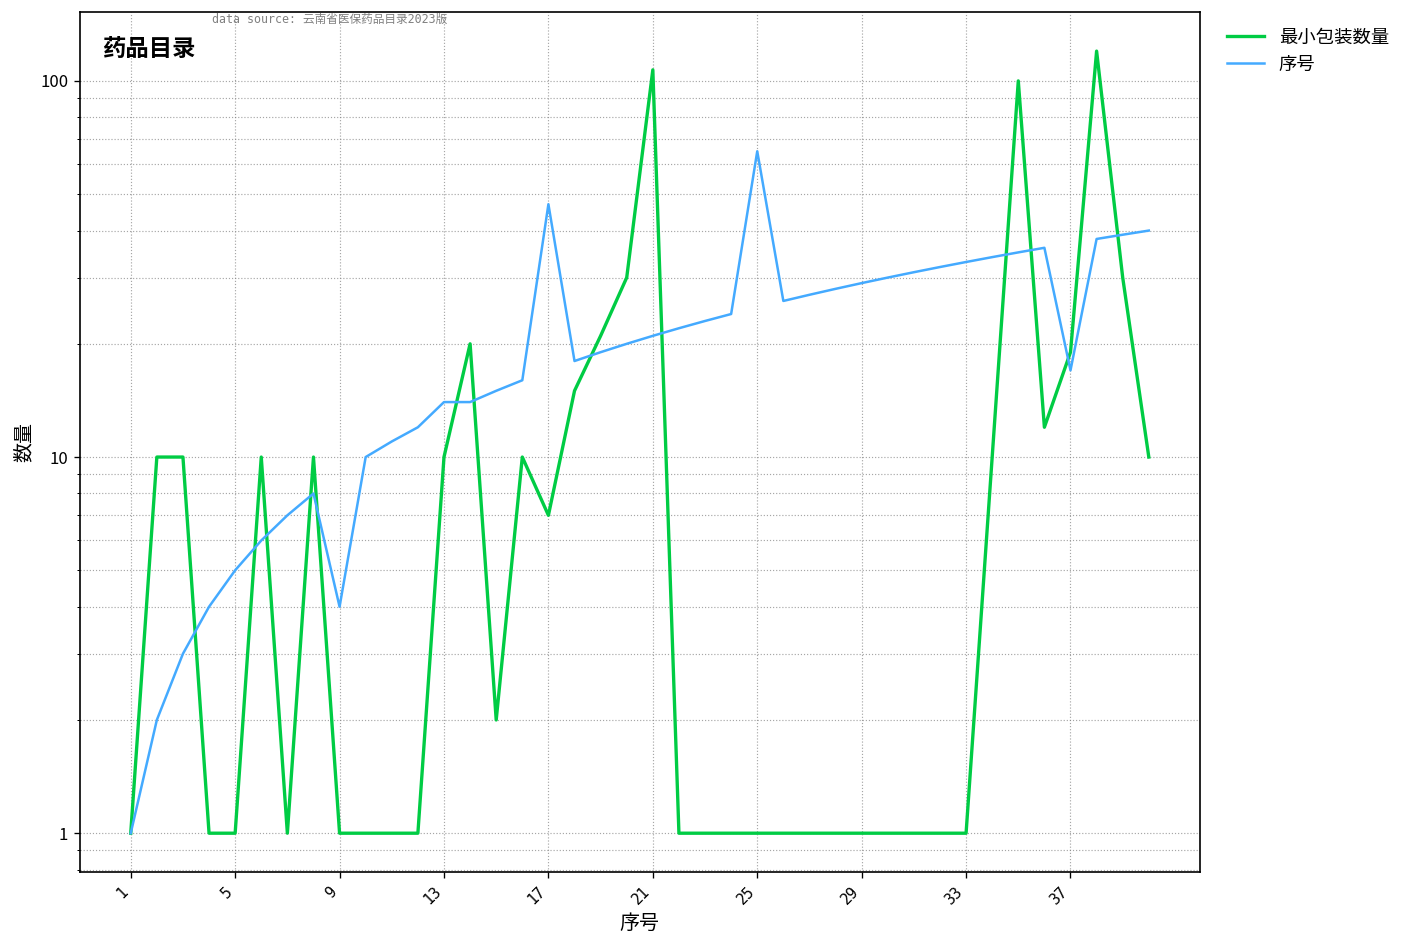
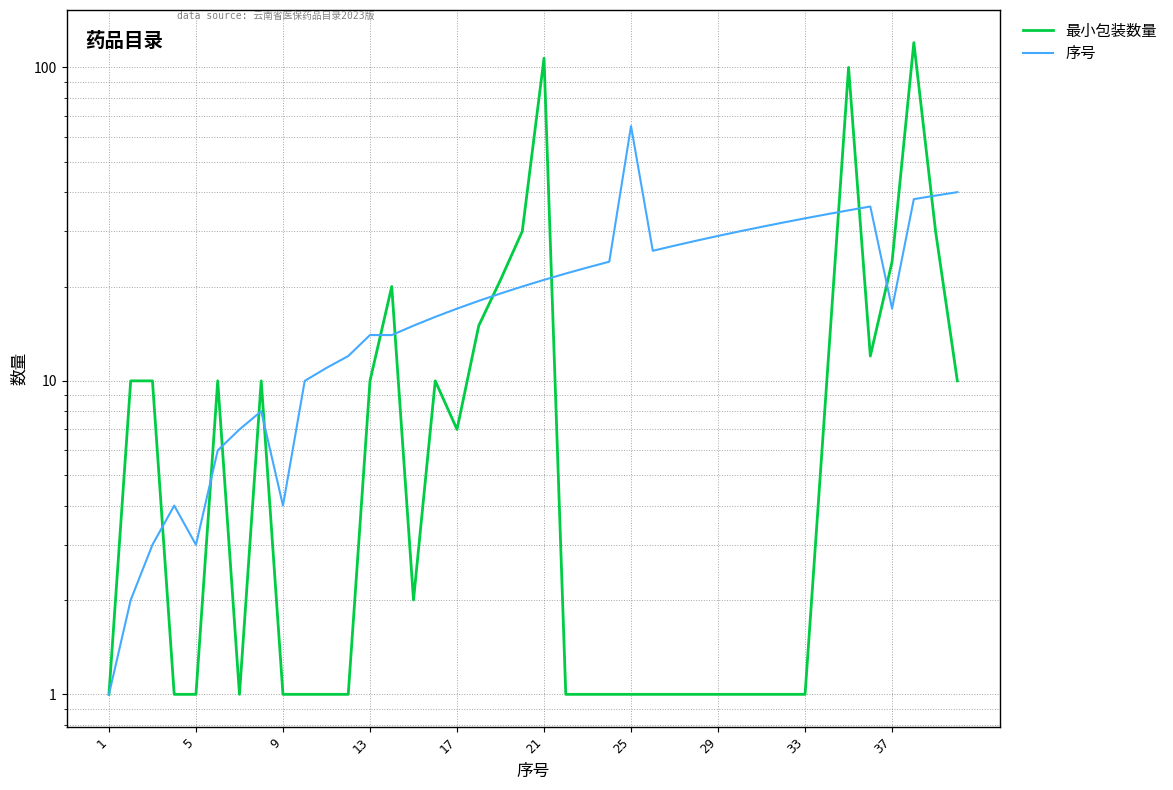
  {
    "最小包装数量": {
      "5": 1,
      "9": 1,
      "13": 10,
      "17": 7,
      "21": 107,
      "25": 1,
      "29": 1,
      "33": 1,
-     "37": 19
+     "37": 24
    },
    "序号": {
-     "5": 5,
+     "5": 3,
      "9": 4,
      "13": 14,
-     "17": 47,
+     "17": 17,
      "21": 21,
      "25": 65,
      "29": 29,
      "33": 33,
      "37": 17
    }
  }
